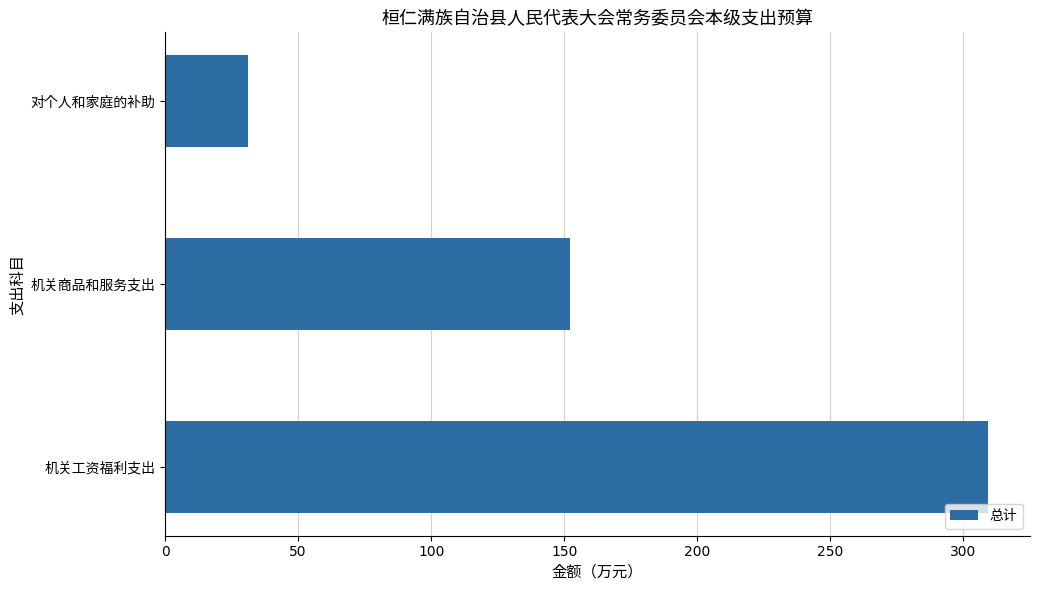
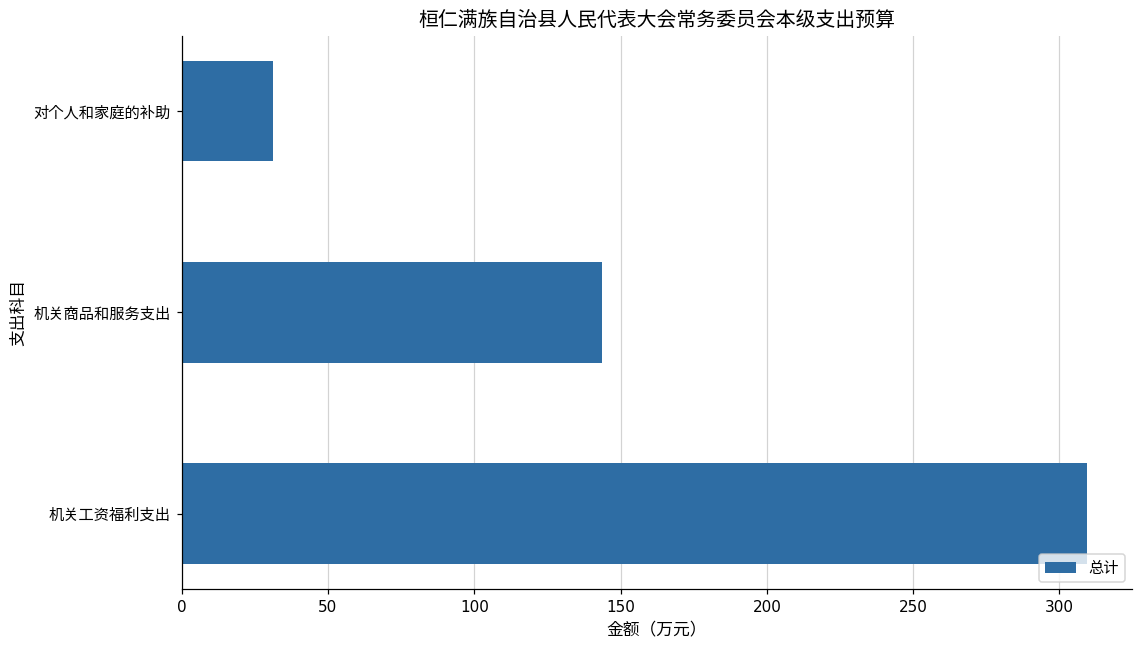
  {
    "对个人和家庭的补助": 31,
-   "机关商品和服务支出": 152,
+   "机关商品和服务支出": 144,
    "机关工资福利支出": 309
  }
